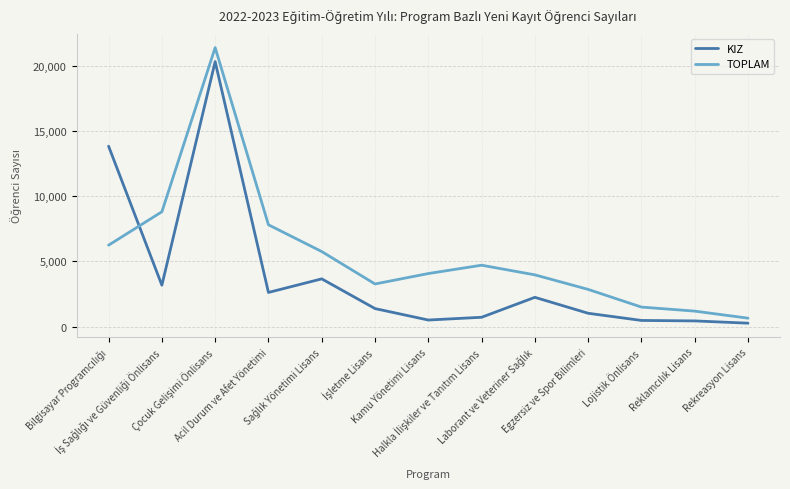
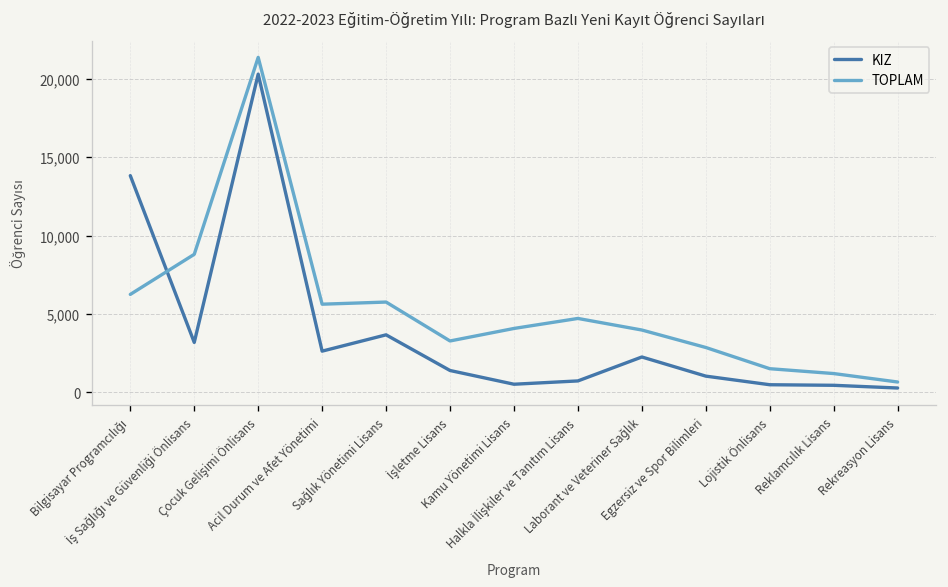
  {
    "KIZ": {
      "Bilgisayar Programcılığı": "13,800",
      "İş Sağlığı ve Güvenliği Önlisans": "3,200",
      "Çocuk Gelişimi Önlisans": "20,300",
      "Acil Durum ve Afet Yönetimi": "2,600",
      "Sağlık Yönetimi Lisans": "3,700",
      "İşletme Lisans": "1,400",
      "Kamu Yönetimi Lisans": "500",
      "Halkla İlişkiler ve Tanıtım Lisans": "700",
      "Laborant ve Veteriner Sağlık": "2,300",
      "Egzersiz ve Spor Bilimleri": "1,000",
      "Lojistik Önlisans": "500",
      "Reklamcılık Lisans": "400",
      "Rekreasyon Lisans": "300"
    },
    "TOPLAM": {
      "Bilgisayar Programcılığı": "6,200",
      "İş Sağlığı ve Güvenliği Önlisans": "8,800",
      "Çocuk Gelişimi Önlisans": "21,400",
-     "Acil Durum ve Afet Yönetimi": "7,800",
+     "Acil Durum ve Afet Yönetimi": "5,600",
      "Sağlık Yönetimi Lisans": "5,800",
      "İşletme Lisans": "3,300",
      "Kamu Yönetimi Lisans": "4,100",
      "Halkla İlişkiler ve Tanıtım Lisans": "4,700",
      "Laborant ve Veteriner Sağlık": "4,000",
      "Egzersiz ve Spor Bilimleri": "2,900",
      "Lojistik Önlisans": "1,500",
      "Reklamcılık Lisans": "1,200",
      "Rekreasyon Lisans": "700"
    }
  }
